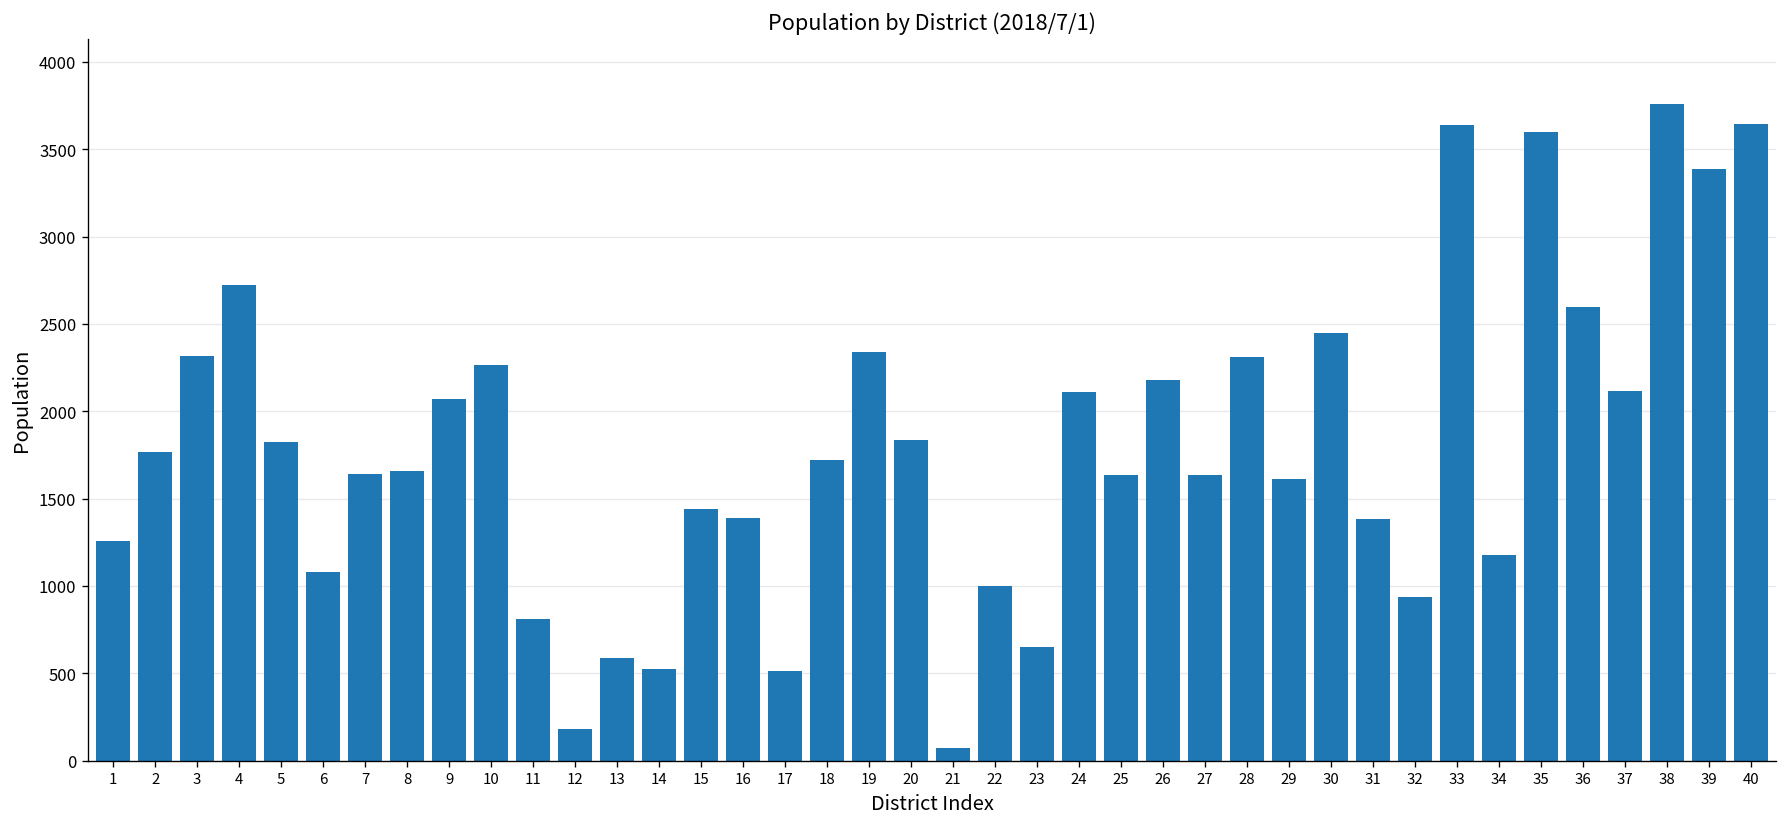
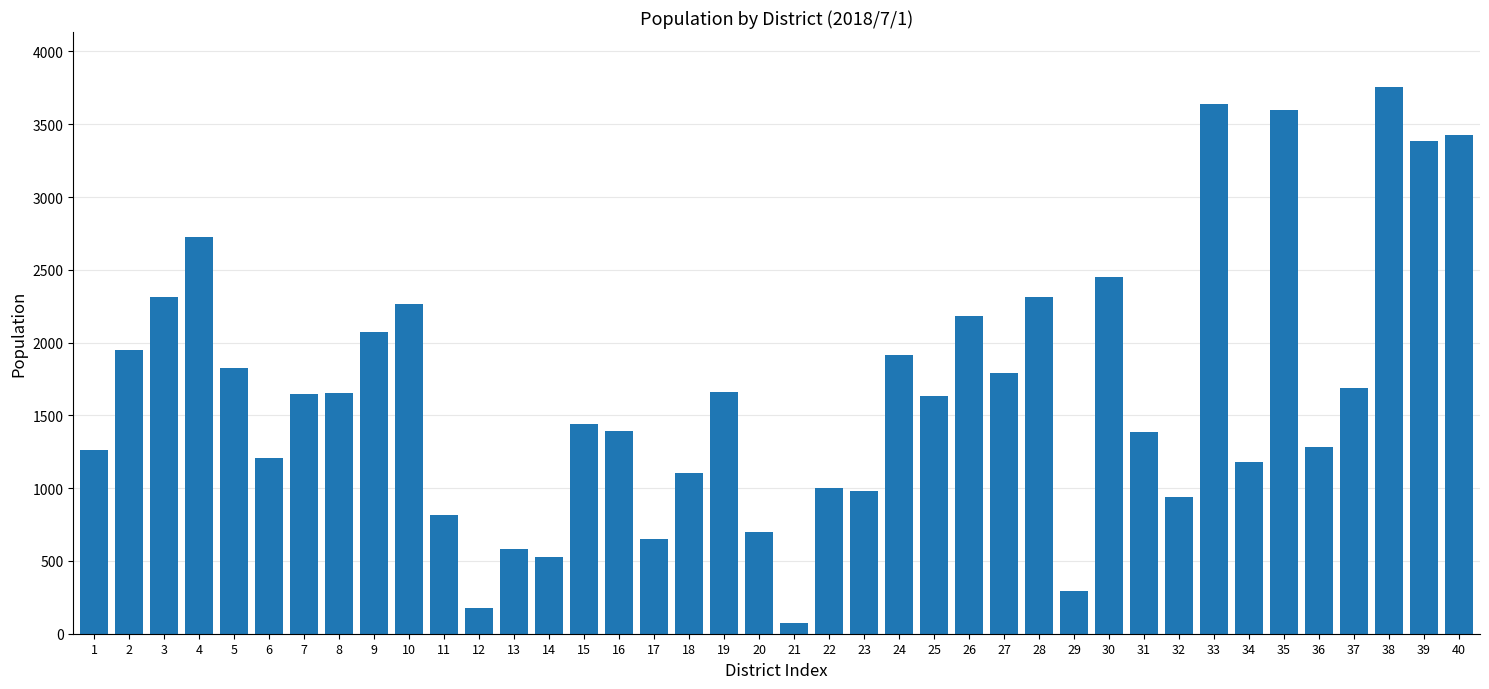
  {
    "1": 1260,
-   "2": 1770,
+   "2": 1950,
    "3": 2310,
    "4": 2730,
    "5": 1830,
-   "6": 1080,
+   "6": 1210,
    "7": 1640,
    "8": 1660,
    "9": 2070,
    "10": 2270,
    "11": 810,
    "12": 180,
    "13": 590,
    "14": 520,
    "15": 1440,
    "16": 1390,
-   "17": 510,
-   "18": 1720,
-   "19": 2340,
-   "20": 1830,
+   "17": 650,
+   "18": 1110,
+   "19": 1660,
+   "20": 700,
    "21": 70,
    "22": 1000,
-   "23": 650,
-   "24": 2110,
+   "23": 980,
+   "24": 1920,
    "25": 1630,
    "26": 2180,
-   "27": 1640,
+   "27": 1790,
    "28": 2310,
-   "29": 1610,
+   "29": 290,
    "30": 2450,
    "31": 1390,
    "32": 940,
    "33": 3640,
    "34": 1180,
    "35": 3600,
-   "36": 2600,
-   "37": 2120,
+   "36": 1280,
+   "37": 1690,
    "38": 3760,
    "39": 3390,
-   "40": 3650
+   "40": 3420
  }
